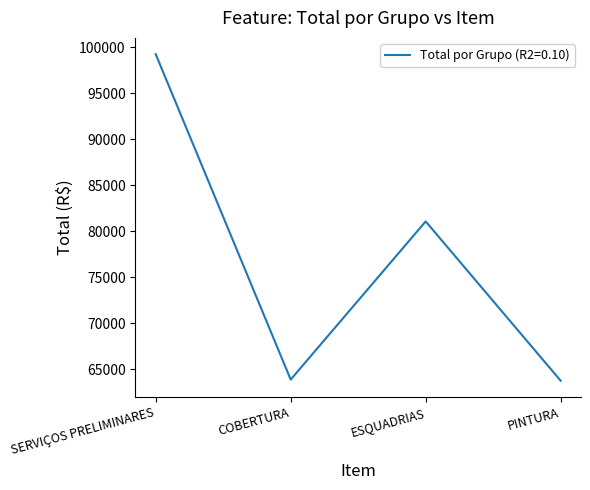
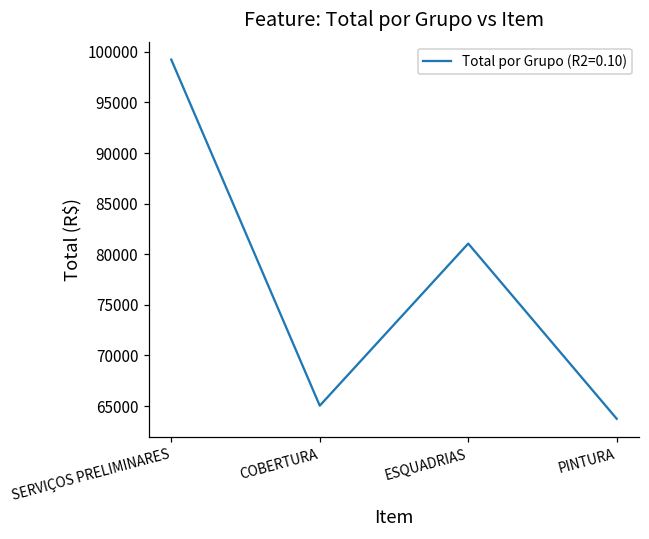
  {
    "SERVIÇOS PRELIMINARES": 99000,
-   "COBERTURA": 64000,
+   "COBERTURA": 65000,
    "ESQUADRIAS": 81000,
    "PINTURA": 64000
  }
